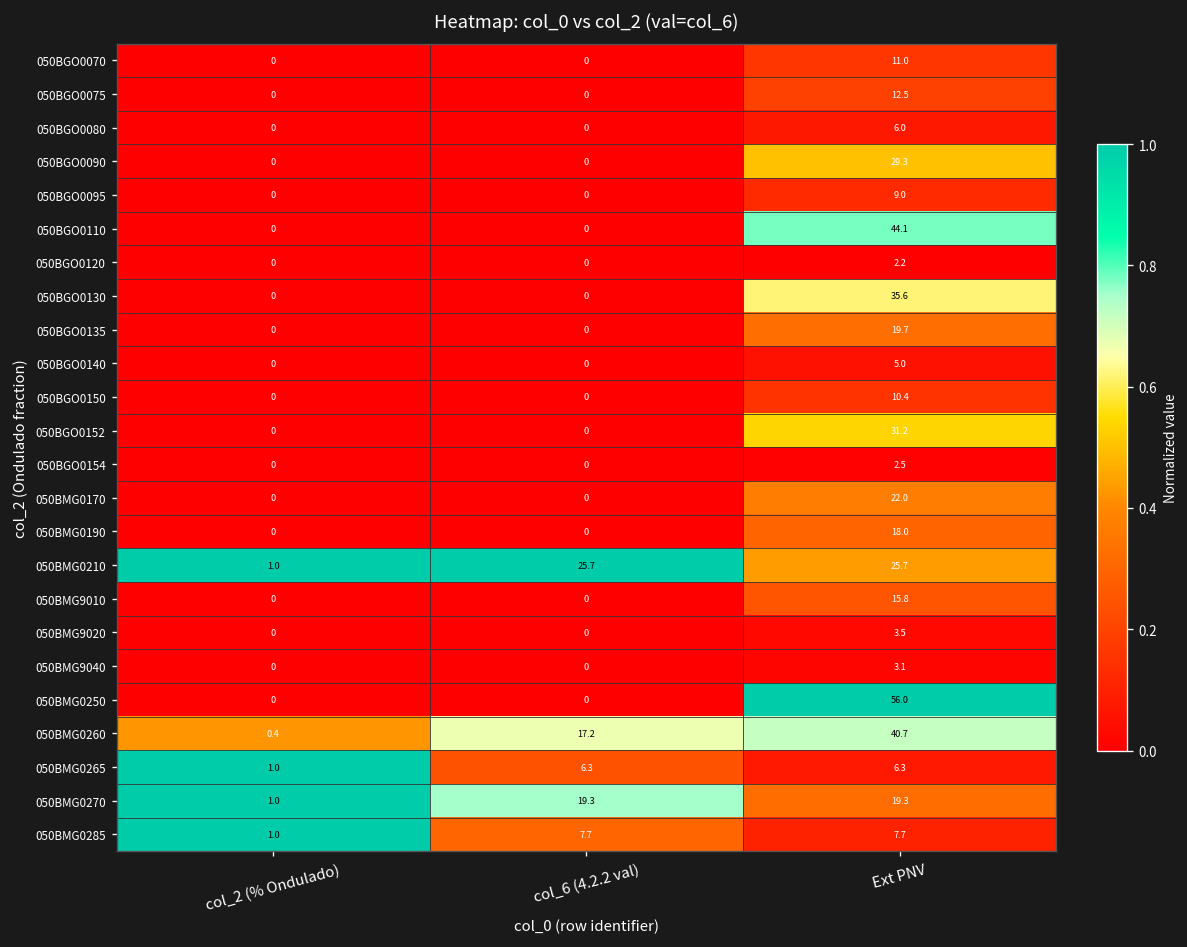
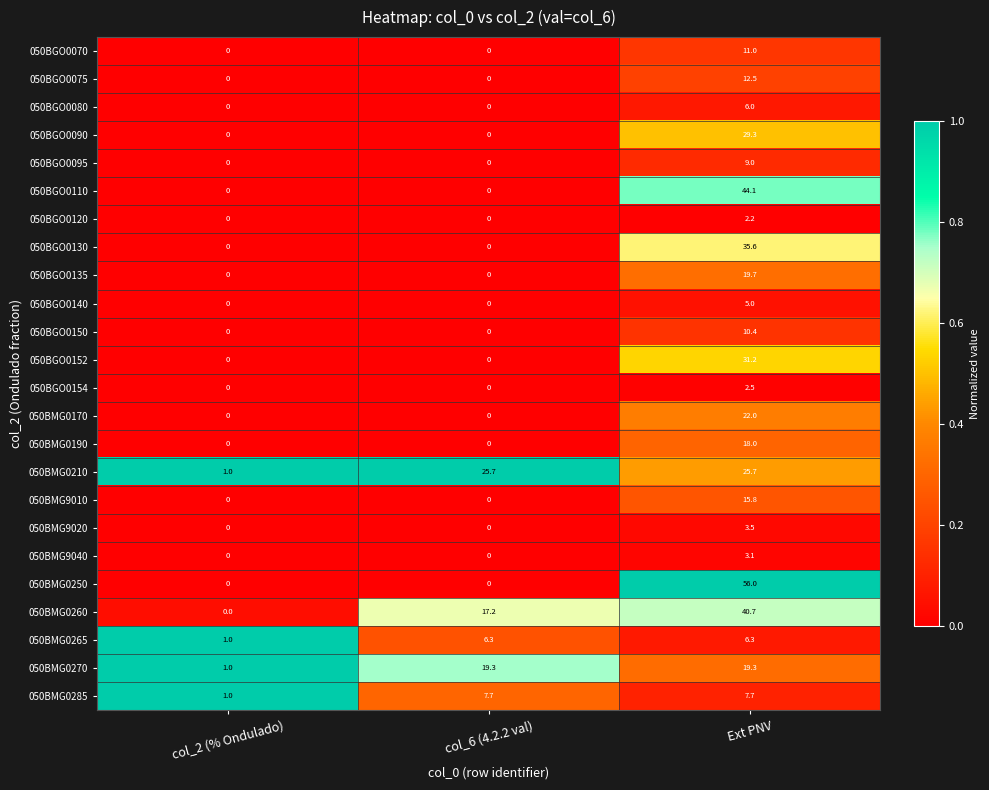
  {
    "050BGO0070": {
      "col_2 (% Ondulado)": 0,
      "col_6 (4.2.2 val)": 0,
      "Ext PNV": 11.0
    },
    "050BGO0075": {
      "col_2 (% Ondulado)": 0,
      "col_6 (4.2.2 val)": 0,
      "Ext PNV": 12.5
    },
    "050BGO0080": {
      "col_2 (% Ondulado)": 0,
      "col_6 (4.2.2 val)": 0,
      "Ext PNV": 6.0
    },
    "050BGO0090": {
      "col_2 (% Ondulado)": 0,
      "col_6 (4.2.2 val)": 0,
      "Ext PNV": 29.3
    },
    "050BGO0095": {
      "col_2 (% Ondulado)": 0,
      "col_6 (4.2.2 val)": 0,
      "Ext PNV": 9.0
    },
    "050BGO0110": {
      "col_2 (% Ondulado)": 0,
      "col_6 (4.2.2 val)": 0,
      "Ext PNV": 44.1
    },
    "050BGO0120": {
      "col_2 (% Ondulado)": 0,
      "col_6 (4.2.2 val)": 0,
      "Ext PNV": 2.2
    },
    "050BGO0130": {
      "col_2 (% Ondulado)": 0,
      "col_6 (4.2.2 val)": 0,
      "Ext PNV": 35.6
    },
    "050BGO0135": {
      "col_2 (% Ondulado)": 0,
      "col_6 (4.2.2 val)": 0,
      "Ext PNV": 19.7
    },
    "050BGO0140": {
      "col_2 (% Ondulado)": 0,
      "col_6 (4.2.2 val)": 0,
      "Ext PNV": 5.0
    },
    "050BGO0150": {
      "col_2 (% Ondulado)": 0,
      "col_6 (4.2.2 val)": 0,
      "Ext PNV": 10.4
    },
    "050BGO0152": {
      "col_2 (% Ondulado)": 0,
      "col_6 (4.2.2 val)": 0,
      "Ext PNV": 31.2
    },
    "050BGO0154": {
      "col_2 (% Ondulado)": 0,
      "col_6 (4.2.2 val)": 0,
      "Ext PNV": 2.5
    },
    "050BMG0170": {
      "col_2 (% Ondulado)": 0,
      "col_6 (4.2.2 val)": 0,
      "Ext PNV": 22.0
    },
    "050BMG0190": {
      "col_2 (% Ondulado)": 0,
      "col_6 (4.2.2 val)": 0,
      "Ext PNV": 18.0
    },
    "050BMG0210": {
      "col_2 (% Ondulado)": 1.0,
      "col_6 (4.2.2 val)": 25.7,
      "Ext PNV": 25.7
    },
    "050BMG9010": {
      "col_2 (% Ondulado)": 0,
      "col_6 (4.2.2 val)": 0,
      "Ext PNV": 15.8
    },
    "050BMG9020": {
      "col_2 (% Ondulado)": 0,
      "col_6 (4.2.2 val)": 0,
      "Ext PNV": 3.5
    },
    "050BMG9040": {
      "col_2 (% Ondulado)": 0,
      "col_6 (4.2.2 val)": 0,
      "Ext PNV": 3.1
    },
    "050BMG0250": {
      "col_2 (% Ondulado)": 0,
      "col_6 (4.2.2 val)": 0,
      "Ext PNV": 56.0
    },
    "050BMG0260": {
-     "col_2 (% Ondulado)": 0.4,
+     "col_2 (% Ondulado)": 0.0,
      "col_6 (4.2.2 val)": 17.2,
      "Ext PNV": 40.7
    },
    "050BMG0265": {
      "col_2 (% Ondulado)": 1.0,
      "col_6 (4.2.2 val)": 6.3,
      "Ext PNV": 6.3
    },
    "050BMG0270": {
      "col_2 (% Ondulado)": 1.0,
      "col_6 (4.2.2 val)": 19.3,
      "Ext PNV": 19.3
    },
    "050BMG0285": {
      "col_2 (% Ondulado)": 1.0,
      "col_6 (4.2.2 val)": 7.7,
      "Ext PNV": 7.7
    }
  }
